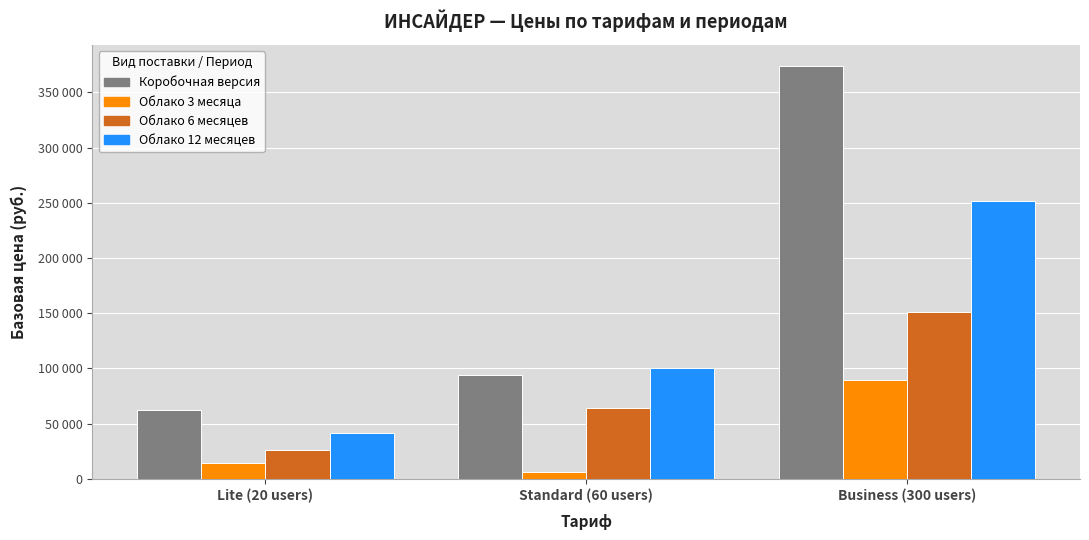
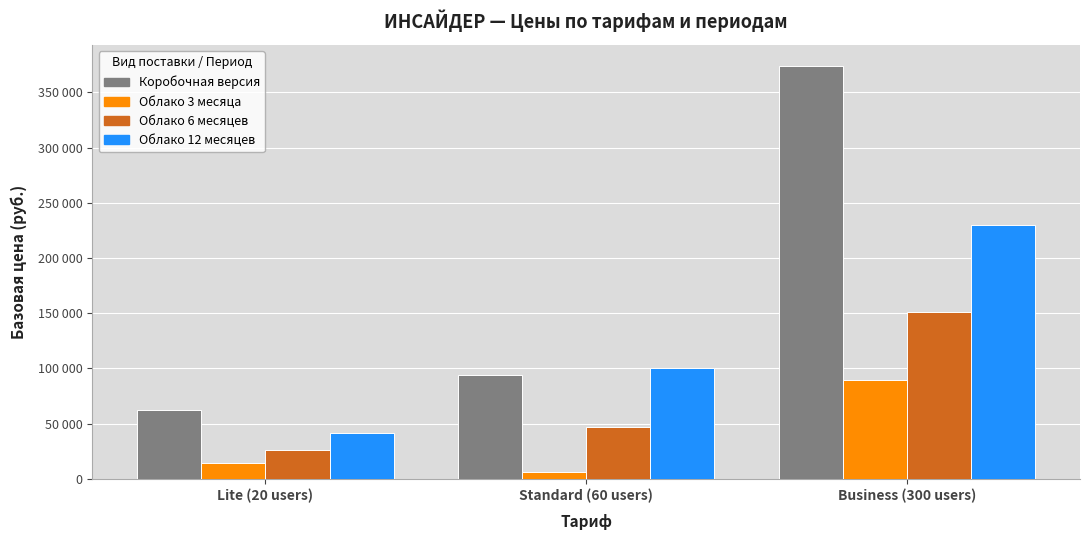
  {
    "Коробочная версия": {
      "Lite (20 users)": 62000,
      "Standard (60 users)": 94000,
      "Business (300 users)": 374000
    },
    "Облако 3 месяца": {
      "Lite (20 users)": 15000,
      "Standard (60 users)": 6000,
      "Business (300 users)": 90000
    },
    "Облако 6 месяцев": {
      "Lite (20 users)": 26000,
-     "Standard (60 users)": 64000,
+     "Standard (60 users)": 47000,
      "Business (300 users)": 151000
    },
    "Облако 12 месяцев": {
      "Lite (20 users)": 41000,
      "Standard (60 users)": 100000,
-     "Business (300 users)": 251000
+     "Business (300 users)": 230000
    }
  }
